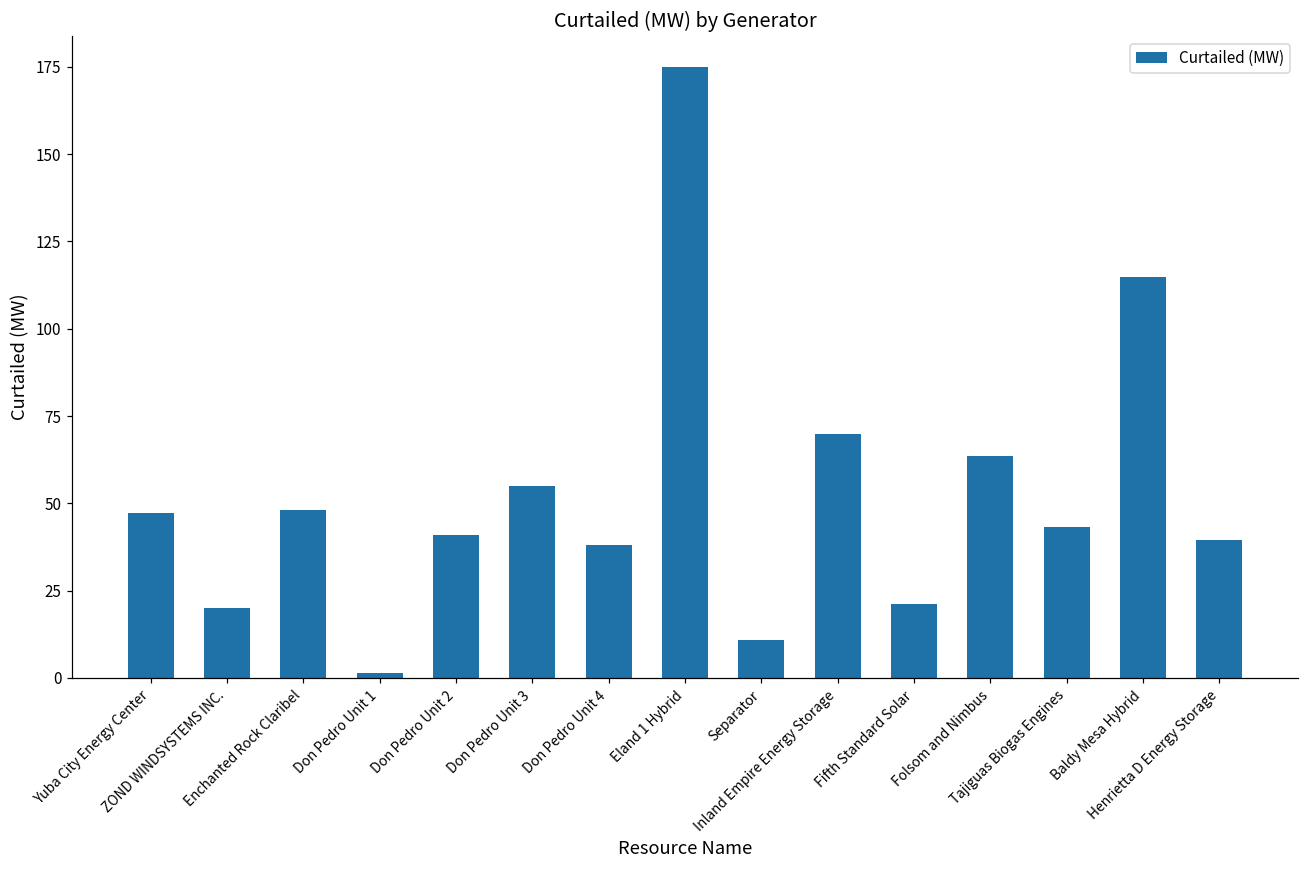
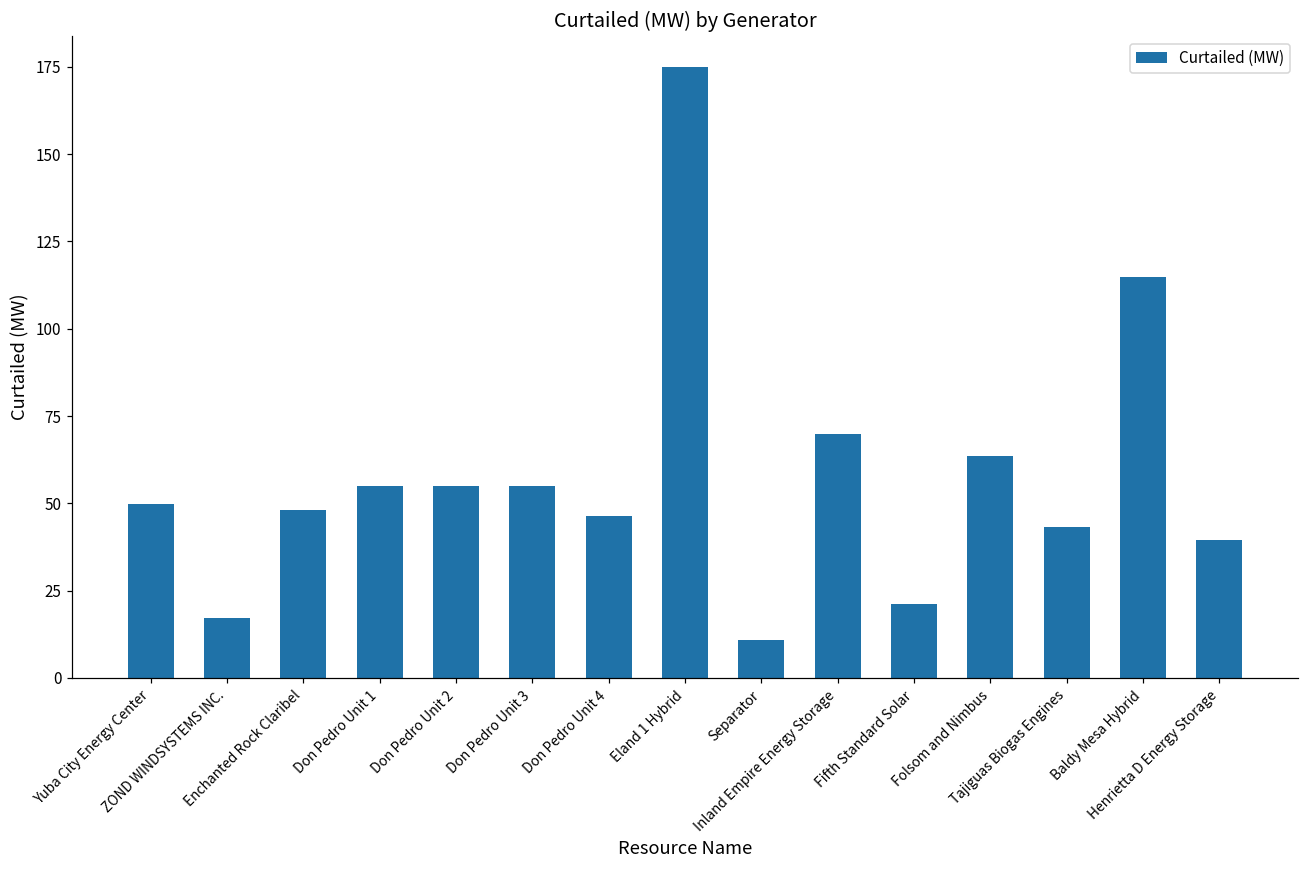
  {
-   "Yuba City Energy Center": 47,
-   "ZOND WINDSYSTEMS INC.": 20,
+   "Yuba City Energy Center": 50,
+   "ZOND WINDSYSTEMS INC.": 17,
    "Enchanted Rock Claribel": 48,
-   "Don Pedro Unit 1": 1,
-   "Don Pedro Unit 2": 41,
+   "Don Pedro Unit 1": 55,
+   "Don Pedro Unit 2": 55,
    "Don Pedro Unit 3": 55,
-   "Don Pedro Unit 4": 38,
+   "Don Pedro Unit 4": 47,
    "Eland 1 Hybrid": 175,
    "Separator": 11,
    "Inland Empire Energy Storage": 70,
    "Fifth Standard Solar": 21,
    "Folsom and Nimbus": 64,
    "Tajiguas Biogas Engines": 43,
    "Baldy Mesa Hybrid": 115,
    "Henrietta D Energy Storage": 39
  }
